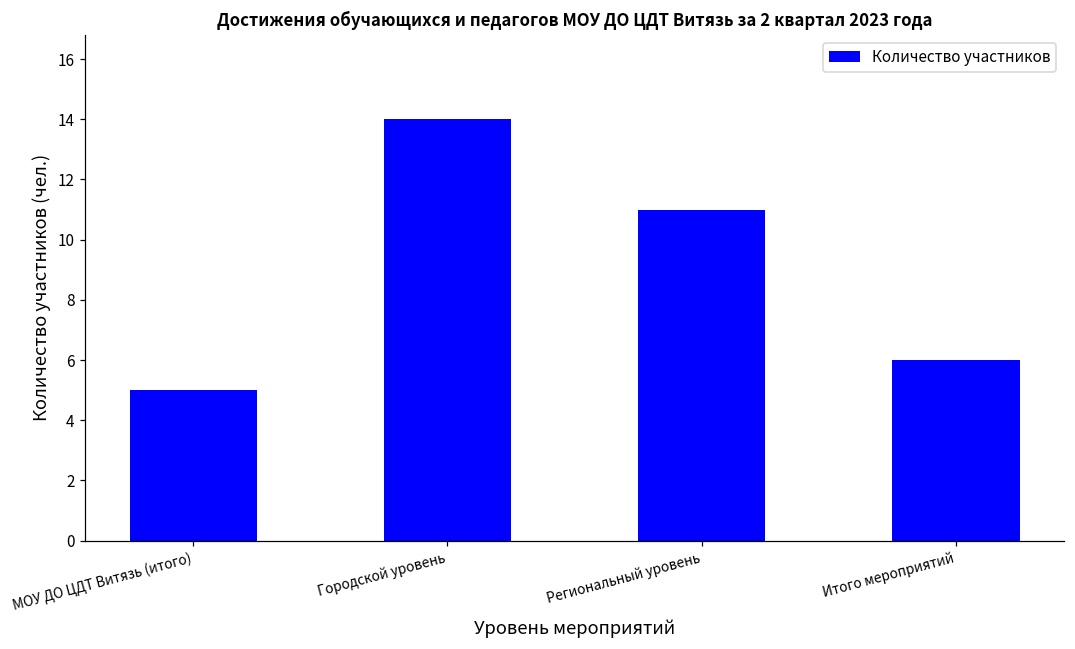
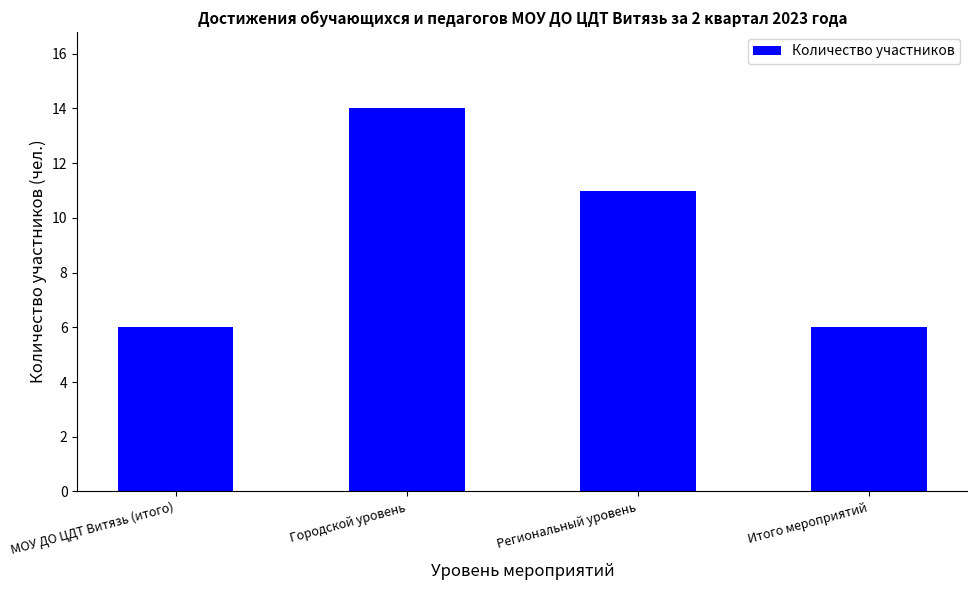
  {
-   "МОУ ДО ЦДТ Витязь (итого)": 5,
+   "МОУ ДО ЦДТ Витязь (итого)": 6,
    "Городской уровень": 14,
    "Региональный уровень": 11,
    "Итого мероприятий": 6
  }
